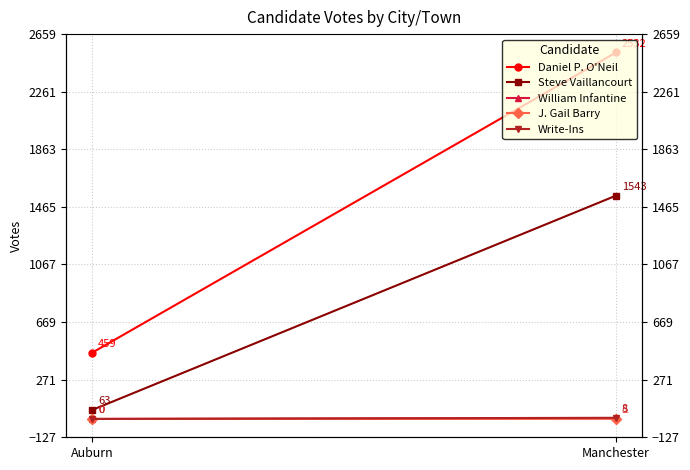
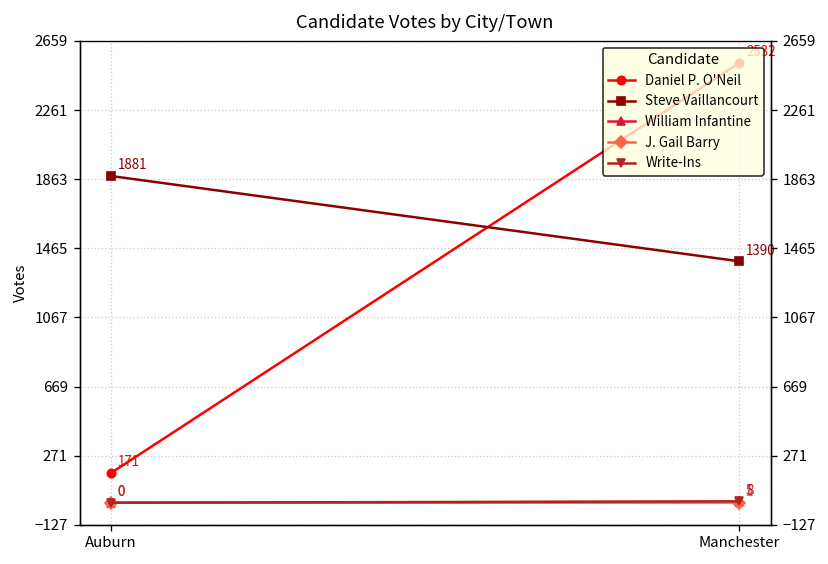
  {
    "Daniel P. O'Neil": {
-     "Auburn": 459
+     "Auburn": 171
    },
    "Steve Vaillancourt": {
-     "Auburn": 63,
-     "Manchester": 1543
+     "Auburn": 1881,
+     "Manchester": 1390
    }
  }
